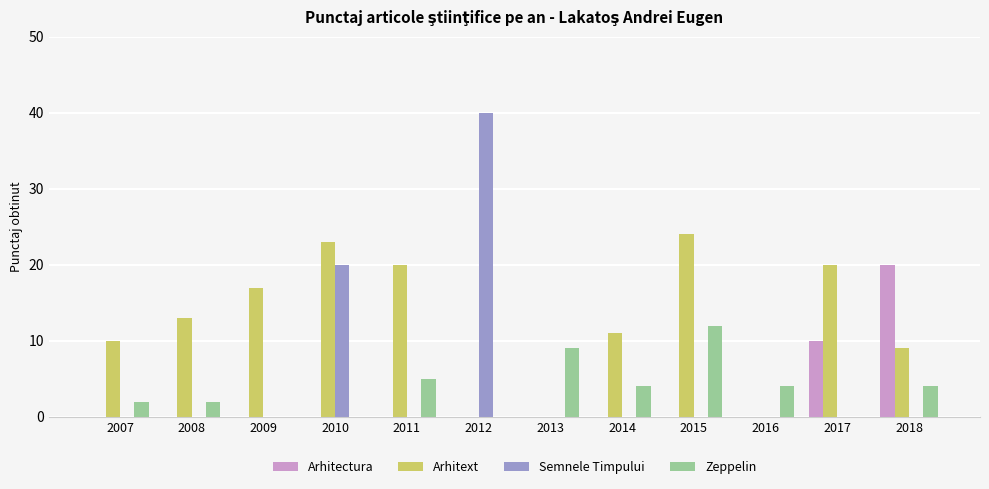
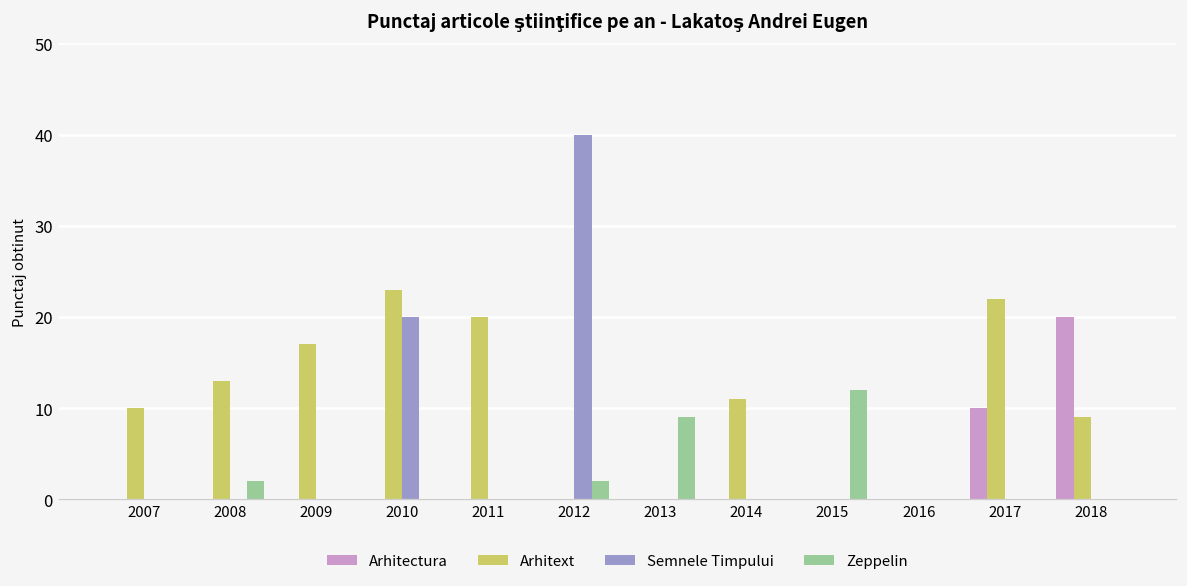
  {
    "Arhitext": {
      "2007": 10,
      "2008": 13,
      "2009": 17,
      "2010": 23,
      "2011": 20,
      "2012": 0,
      "2013": 0,
      "2014": 11,
-     "2015": 24,
+     "2015": 0,
      "2016": 0,
-     "2017": 20,
+     "2017": 22,
      "2018": 9
    },
    "Zeppelin": {
-     "2007": 2,
+     "2007": 0,
      "2008": 2,
      "2009": 0,
      "2010": 0,
-     "2011": 5,
-     "2012": 0,
+     "2011": 0,
+     "2012": 2,
      "2013": 9,
-     "2014": 4,
+     "2014": 0,
      "2015": 12,
-     "2016": 4,
+     "2016": 0,
      "2017": 0,
-     "2018": 4
+     "2018": 0
    }
  }
